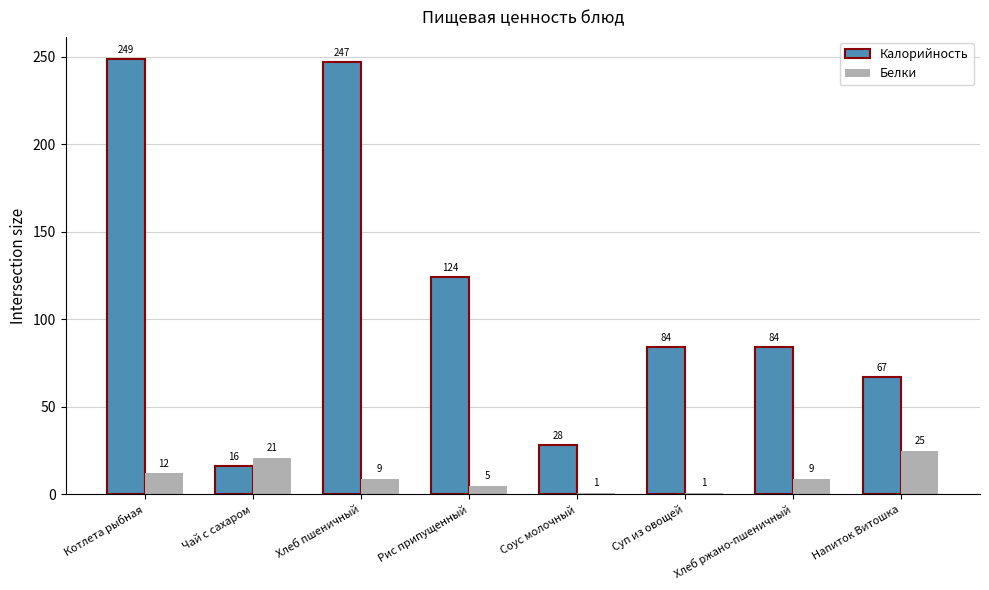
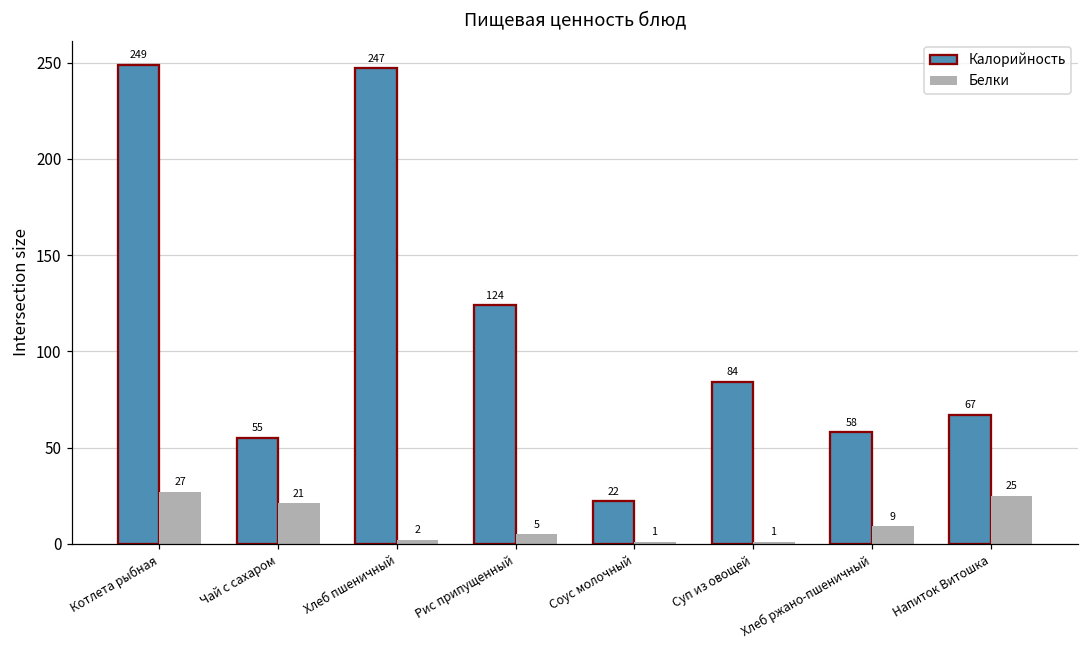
  {
    "Калорийность": {
      "Котлета рыбная": 249,
-     "Чай с сахаром": 16,
+     "Чай с сахаром": 55,
      "Хлеб пшеничный": 247,
      "Рис припущенный": 124,
-     "Соус молочный": 28,
+     "Соус молочный": 22,
      "Суп из овощей": 84,
-     "Хлеб ржано-пшеничный": 84,
+     "Хлеб ржано-пшеничный": 58,
      "Напиток Витошка": 67
    },
    "Белки": {
-     "Котлета рыбная": 12,
+     "Котлета рыбная": 27,
      "Чай с сахаром": 21,
-     "Хлеб пшеничный": 9,
+     "Хлеб пшеничный": 2,
      "Рис припущенный": 5,
      "Соус молочный": 1,
      "Суп из овощей": 1,
      "Хлеб ржано-пшеничный": 9,
      "Напиток Витошка": 25
    }
  }
